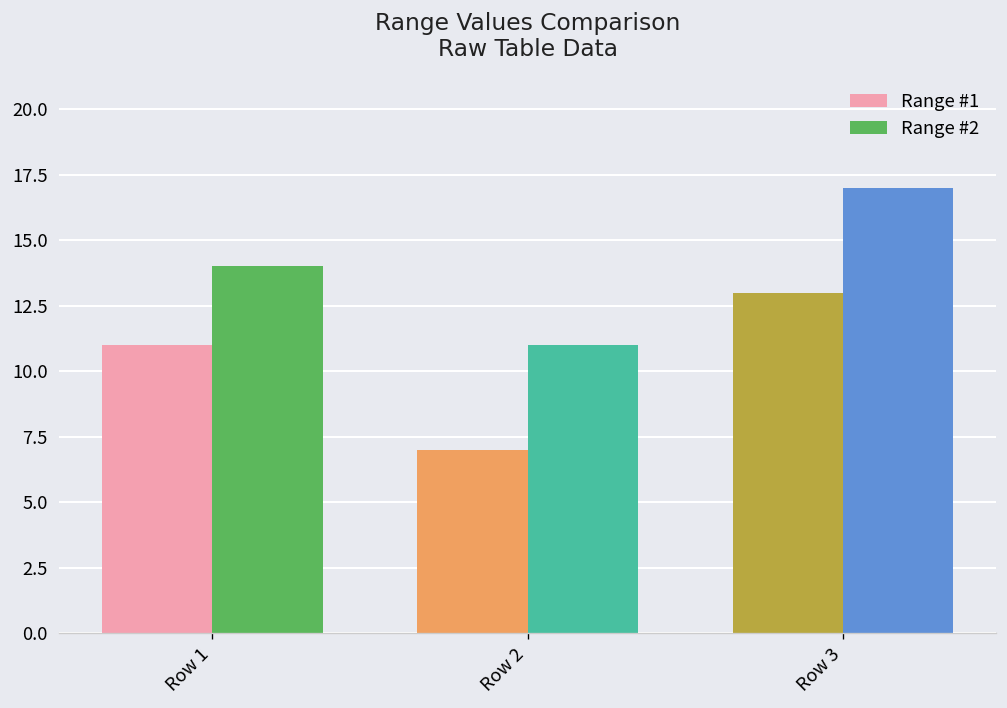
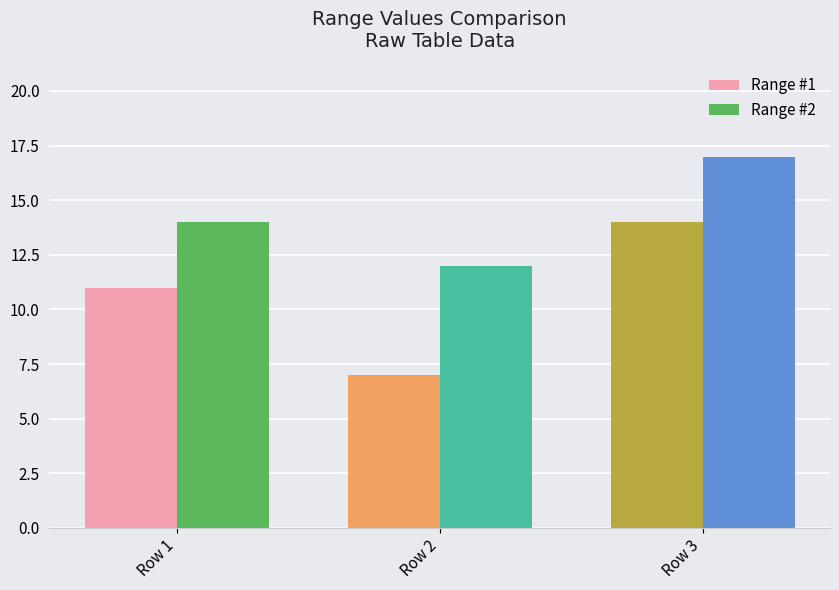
  {
    "Range #1": {
      "Row 1": 11,
      "Row 2": 7,
-     "Row 3": 13
+     "Row 3": 14
    },
    "Range #2": {
      "Row 1": 14,
-     "Row 2": 11,
+     "Row 2": 12,
      "Row 3": 17
    }
  }
